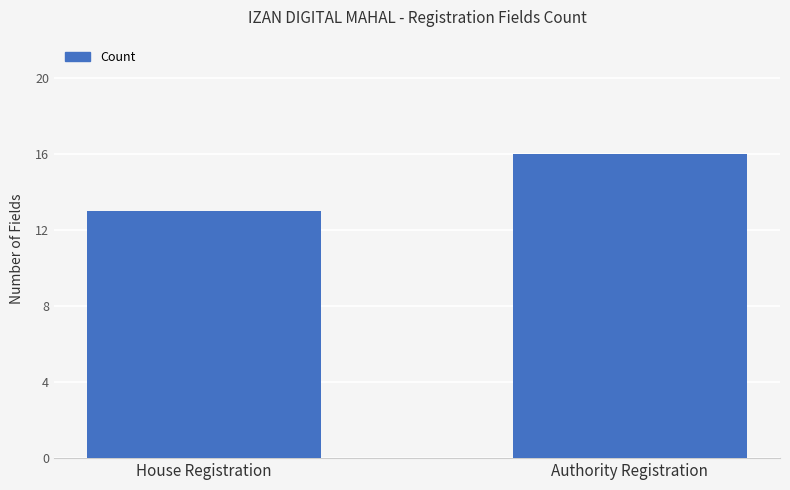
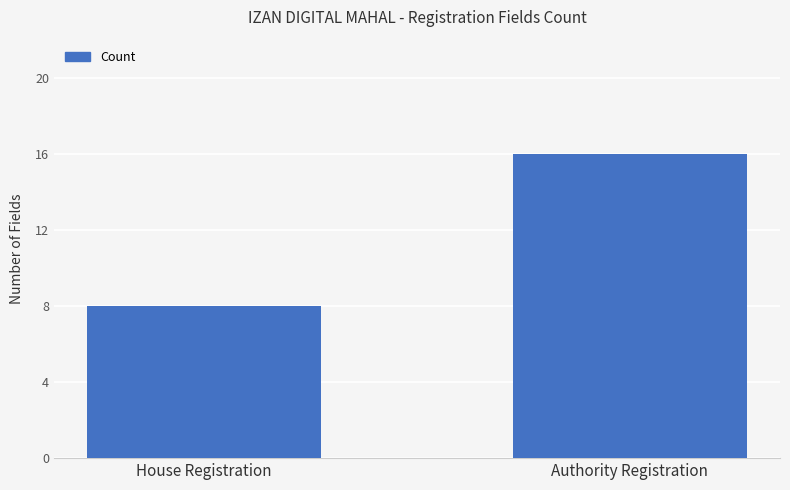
  {
-   "House Registration": 13,
+   "House Registration": 8,
    "Authority Registration": 16
  }
